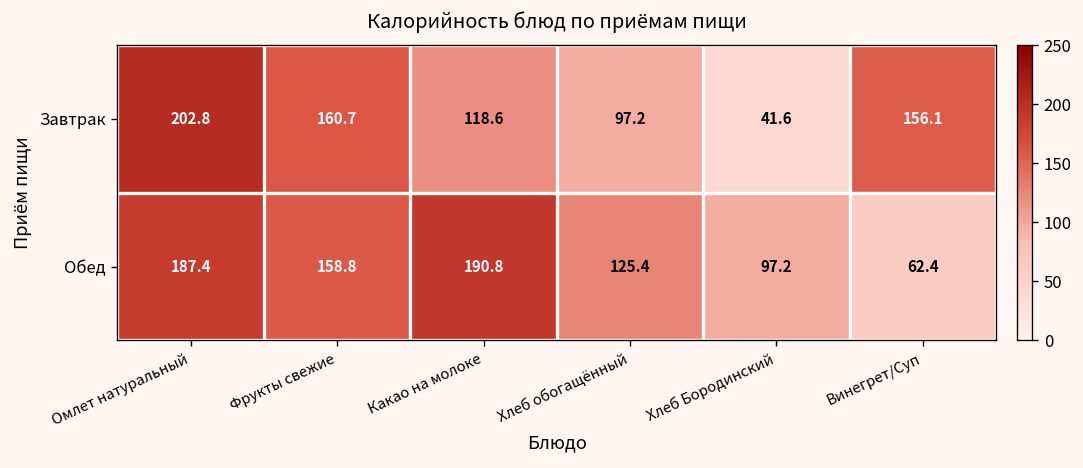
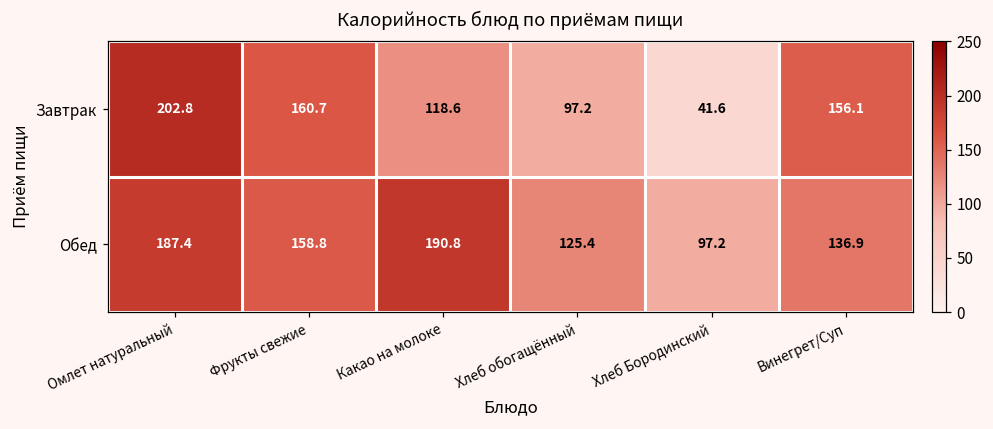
  {
    "Завтрак": {
      "Омлет натуральный": 202.8,
      "Фрукты свежие": 160.7,
      "Какао на молоке": 118.6,
      "Хлеб обогащённый": 97.2,
      "Хлеб Бородинский": 41.6,
      "Винегрет/Суп": 156.1
    },
    "Обед": {
      "Омлет натуральный": 187.4,
      "Фрукты свежие": 158.8,
      "Какао на молоке": 190.8,
      "Хлеб обогащённый": 125.4,
      "Хлеб Бородинский": 97.2,
-     "Винегрет/Суп": 62.4
+     "Винегрет/Суп": 136.9
    }
  }
